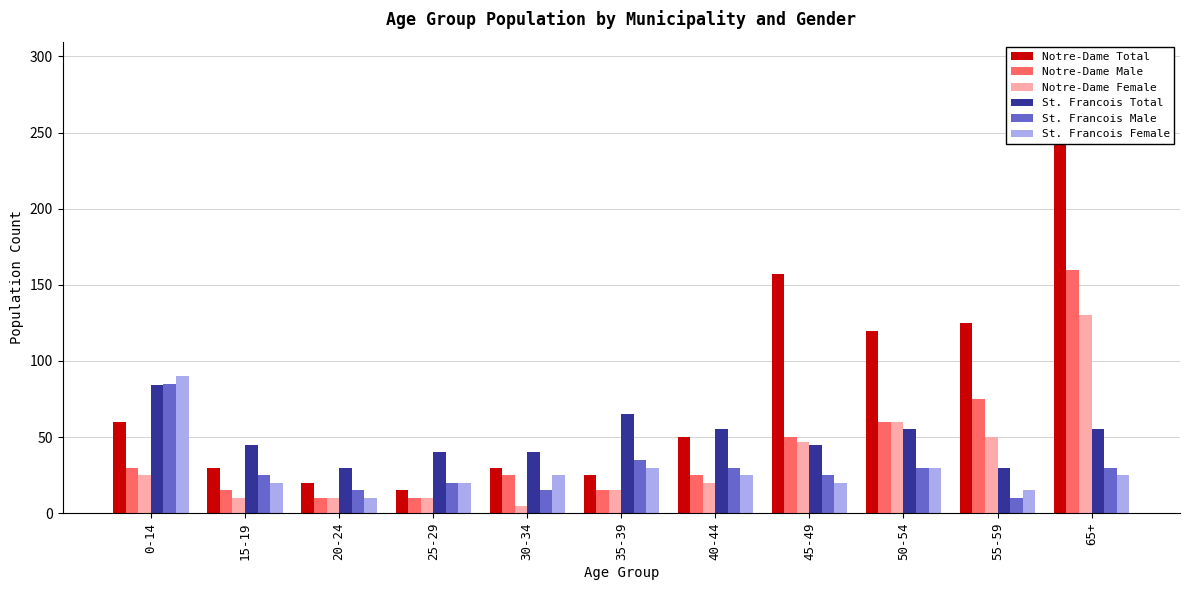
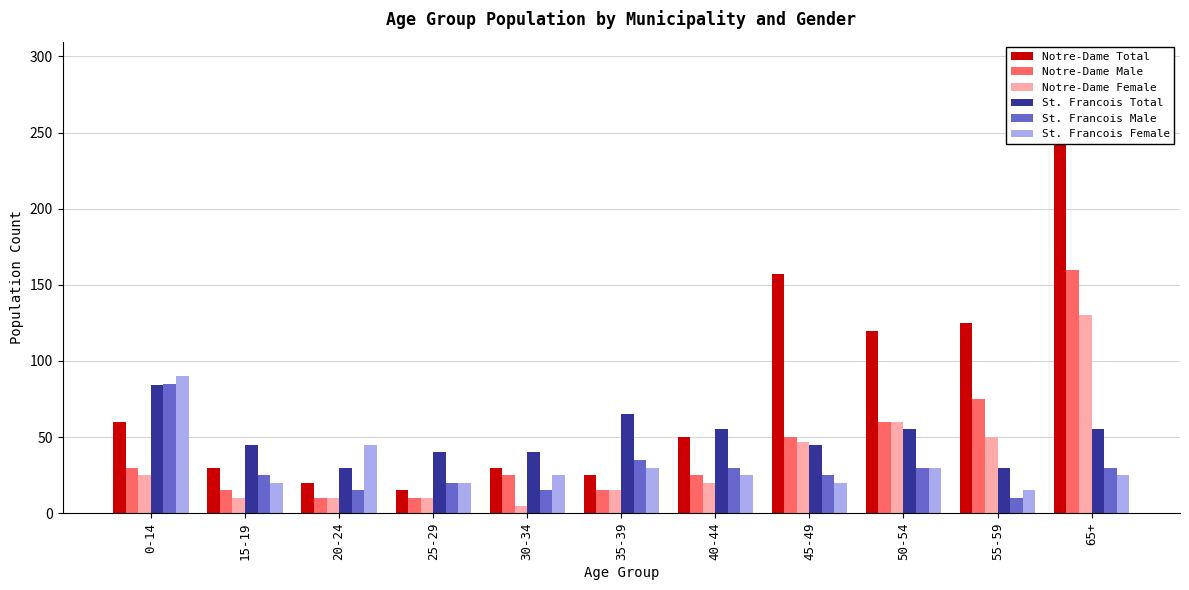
  {
    "Notre-Dame Total": {
      "0-14": 60,
      "15-19": 30,
      "20-24": 20,
      "25-29": 15,
      "30-34": 30,
      "35-39": 25,
      "40-44": 50,
      "45-49": 157,
      "50-54": 120,
      "55-59": 125
    },
    "Notre-Dame Male": {
      "0-14": 30,
      "15-19": 15,
      "20-24": 10,
      "25-29": 10,
      "30-34": 25,
      "35-39": 15,
      "40-44": 25,
      "45-49": 50,
      "50-54": 60,
      "55-59": 75,
      "65+": 160
    },
    "Notre-Dame Female": {
      "0-14": 25,
      "15-19": 10,
      "20-24": 10,
      "25-29": 10,
      "30-34": 5,
      "35-39": 15,
      "40-44": 20,
      "45-49": 47,
      "50-54": 60,
      "55-59": 50,
      "65+": 130
    },
    "St. Francois Total": {
      "0-14": 84,
      "15-19": 45,
      "20-24": 30,
      "25-29": 40,
      "30-34": 40,
      "35-39": 65,
      "40-44": 55,
      "45-49": 45,
      "50-54": 55,
      "55-59": 30,
      "65+": 55
    },
    "St. Francois Male": {
      "0-14": 85,
      "15-19": 25,
      "20-24": 15,
      "25-29": 20,
      "30-34": 15,
      "35-39": 35,
      "40-44": 30,
      "45-49": 25,
      "50-54": 30,
      "55-59": 10,
      "65+": 30
    },
    "St. Francois Female": {
      "0-14": 90,
      "15-19": 20,
-     "20-24": 10,
+     "20-24": 45,
      "25-29": 20,
      "30-34": 25,
      "35-39": 30,
      "40-44": 25,
      "45-49": 20,
      "50-54": 30,
      "55-59": 15,
      "65+": 25
    }
  }
